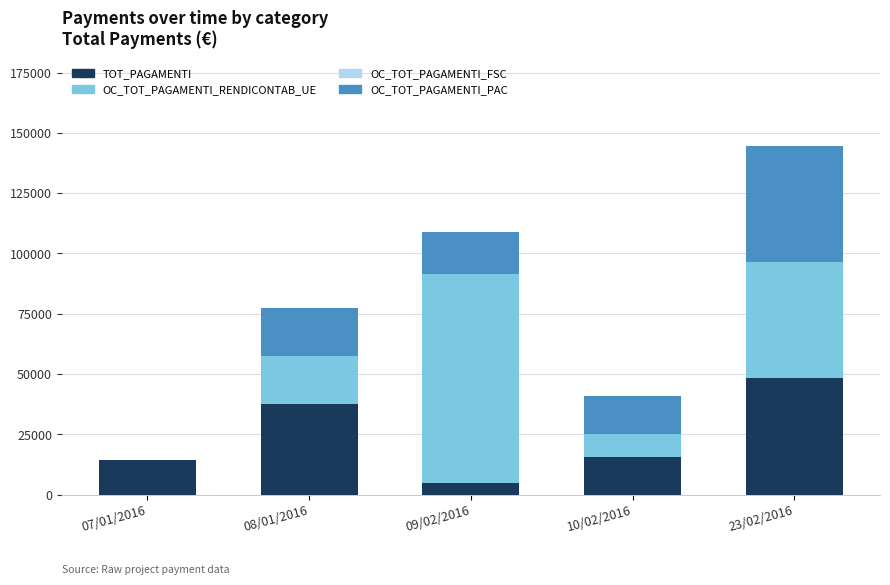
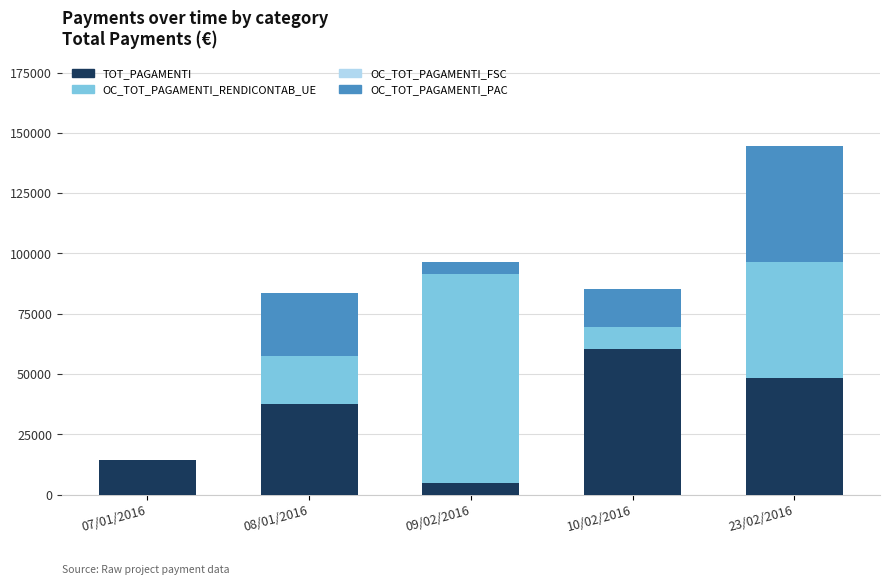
  {
    "TOT_PAGAMENTI": {
      "07/01/2016": 15000,
      "08/01/2016": 37000,
      "09/02/2016": 5000,
-     "10/02/2016": 16000,
+     "10/02/2016": 60000,
      "23/02/2016": 48000
    },
    "OC_TOT_PAGAMENTI_FSC": {
      "07/01/2016": 0
    },
    "OC_TOT_PAGAMENTI_PAC": {
      "07/01/2016": 0,
-     "08/01/2016": 20000,
-     "09/02/2016": 17000,
+     "08/01/2016": 26000,
+     "09/02/2016": 5000,
      "10/02/2016": 16000,
      "23/02/2016": 48000
    }
  }
